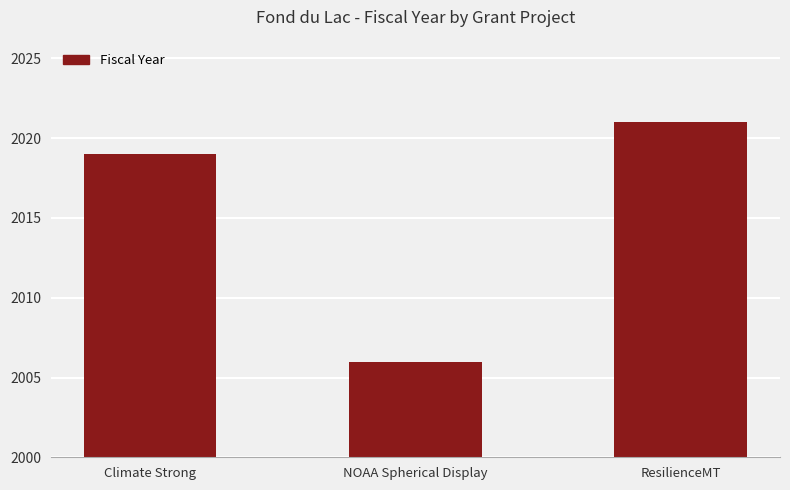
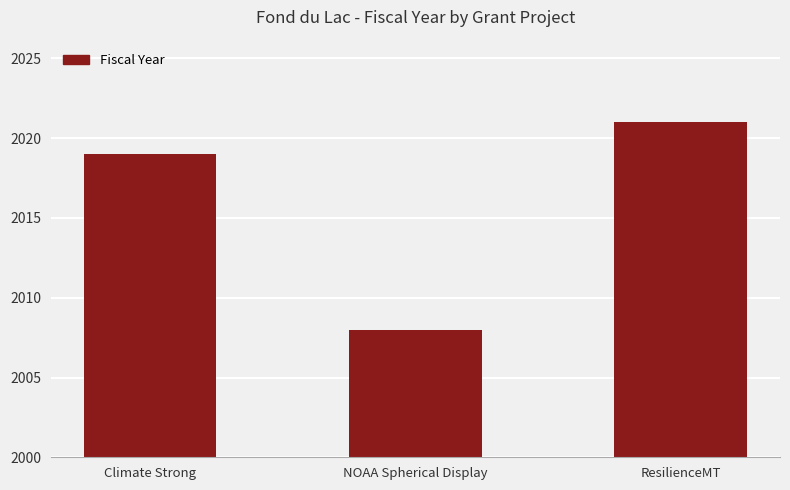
  {
    "Climate Strong": 2019,
-   "NOAA Spherical Display": 2006,
+   "NOAA Spherical Display": 2008,
    "ResilienceMT": 2021
  }
